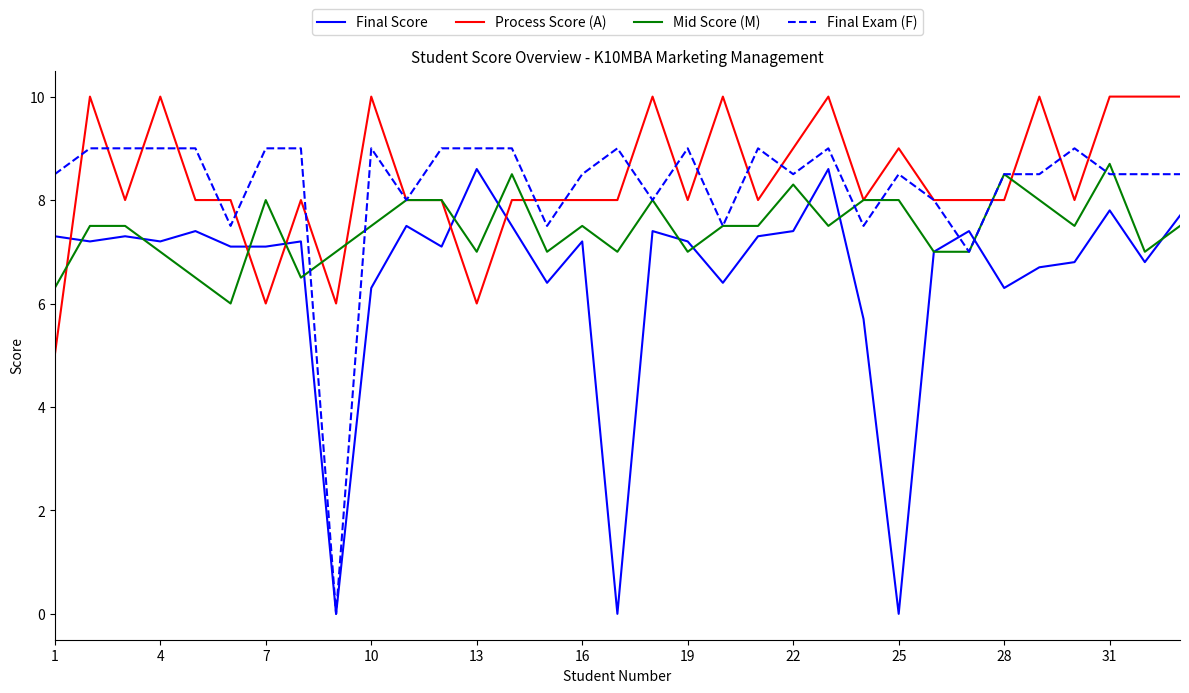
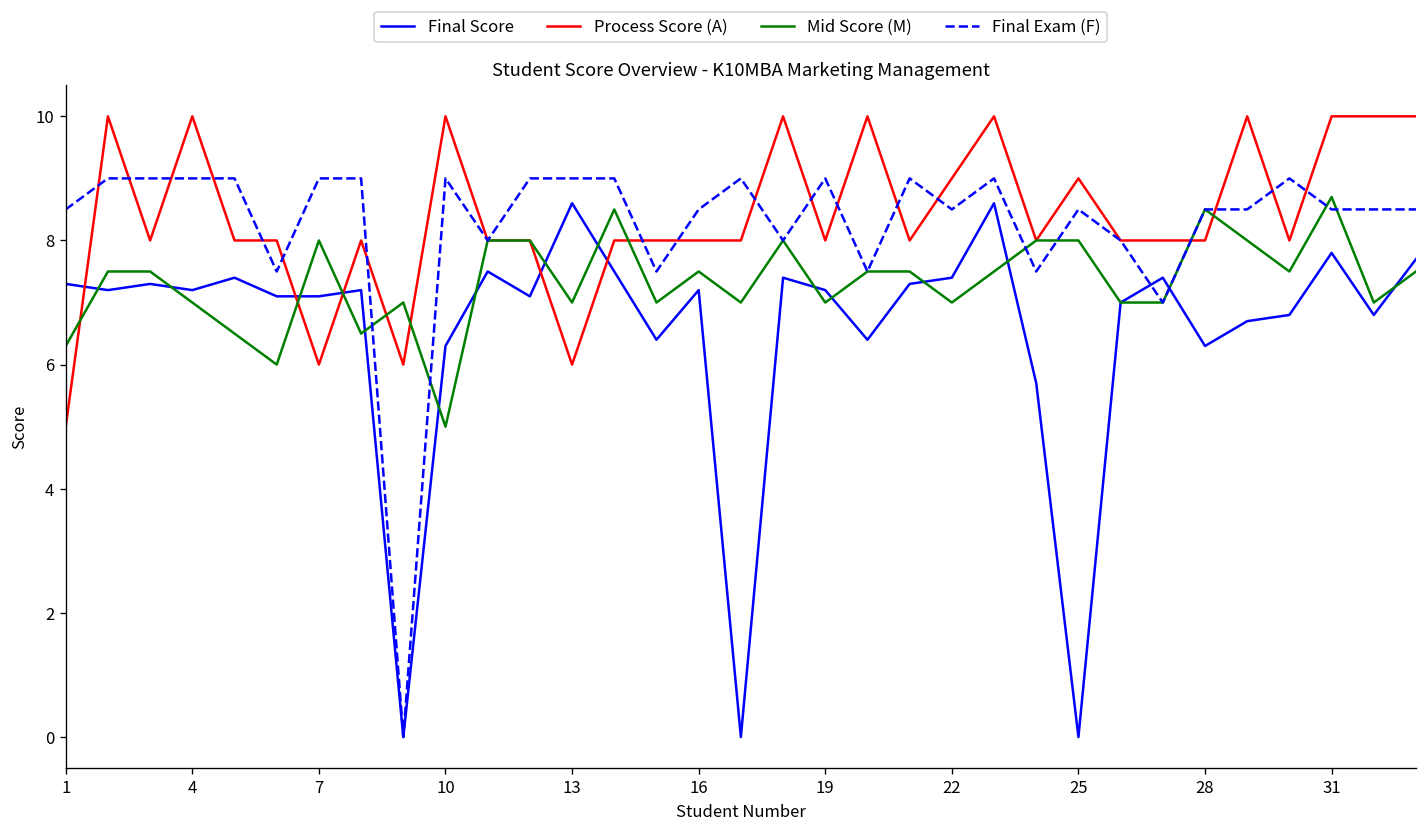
  {
    "Process Score (A)": {
      "1": 5.0,
      "4": 10.0,
      "7": 6.0,
      "10": 10.0,
      "13": 6.0,
      "16": 8.0,
      "19": 8.0,
      "22": 9.0,
      "25": 9.0,
      "28": 8.0,
      "31": 10.0
    },
    "Mid Score (M)": {
      "1": 6.3,
      "4": 7.0,
      "7": 8.0,
-     "10": 7.5,
+     "10": 5.0,
      "13": 7.0,
      "16": 7.5,
      "19": 7.0,
-     "22": 8.3,
+     "22": 7.0,
      "25": 8.0,
      "31": 8.7
    }
  }
